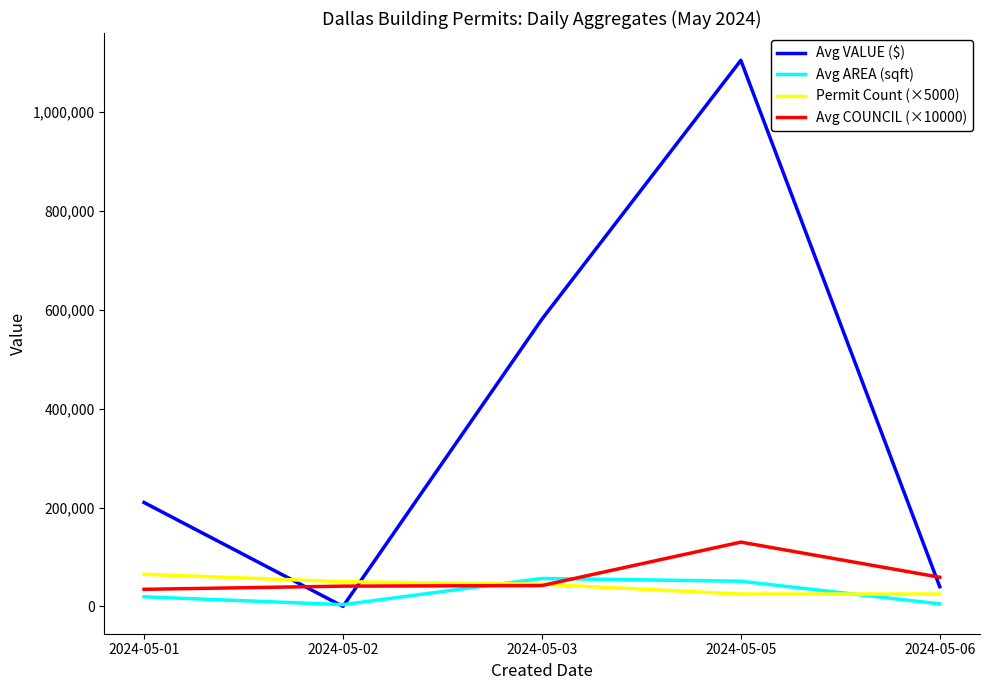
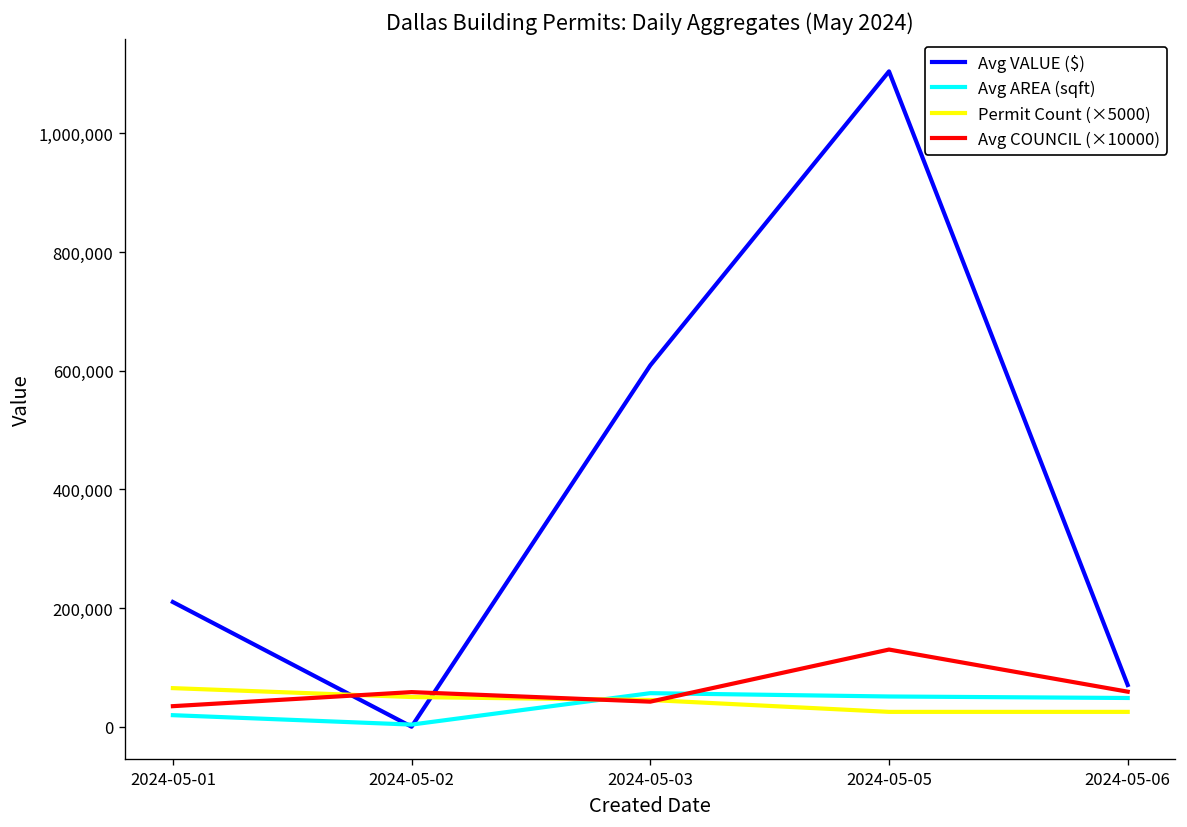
  {
    "Avg VALUE ($)": {
      "2024-05-01": "210,000",
-     "2024-05-03": "580,000",
+     "2024-05-03": "610,000",
      "2024-05-05": "1,100,000",
-     "2024-05-06": "40,000"
+     "2024-05-06": "70,000"
    },
    "Avg AREA (sqft)": {
      "2024-05-01": "20,000",
      "2024-05-03": "60,000",
      "2024-05-05": "50,000",
-     "2024-05-06": "10,000"
+     "2024-05-06": "50,000"
    },
    "Permit Count (×5000)": {
      "2024-05-01": "70,000",
      "2024-05-02": "50,000",
      "2024-05-05": "30,000",
      "2024-05-06": "30,000"
    },
    "Avg COUNCIL (×10000)": {
      "2024-05-01": "30,000",
-     "2024-05-02": "40,000",
+     "2024-05-02": "60,000",
      "2024-05-05": "130,000",
      "2024-05-06": "60,000"
    }
  }
